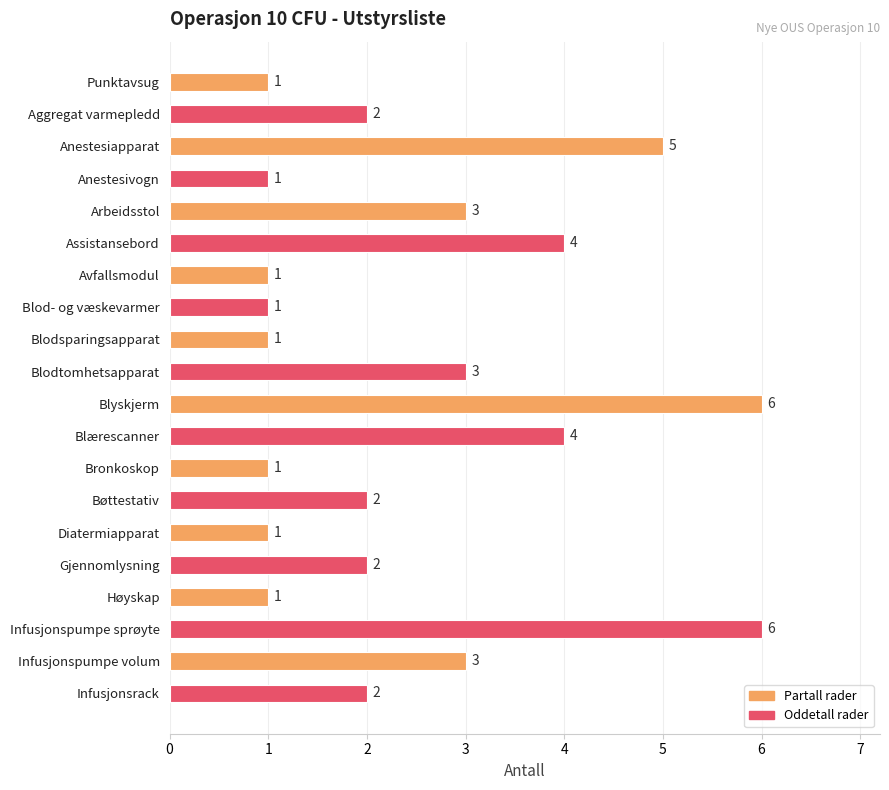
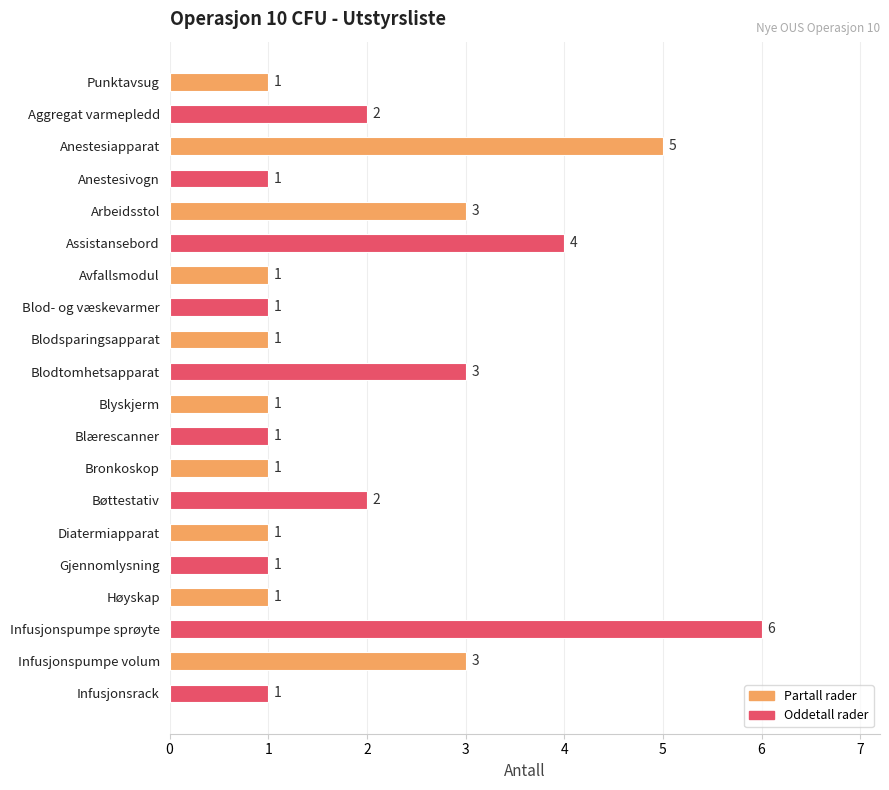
  {
    "Punktavsug": 1,
    "Aggregat varmepledd": 2,
    "Anestesiapparat": 5,
    "Anestesivogn": 1,
    "Arbeidsstol": 3,
    "Assistansebord": 4,
    "Avfallsmodul": 1,
    "Blod- og væskevarmer": 1,
    "Blodsparingsapparat": 1,
    "Blodtomhetsapparat": 3,
-   "Blyskjerm": 6,
-   "Blærescanner": 4,
+   "Blyskjerm": 1,
+   "Blærescanner": 1,
    "Bronkoskop": 1,
    "Bøttestativ": 2,
    "Diatermiapparat": 1,
-   "Gjennomlysning": 2,
+   "Gjennomlysning": 1,
    "Høyskap": 1,
    "Infusjonspumpe sprøyte": 6,
    "Infusjonspumpe volum": 3,
-   "Infusjonsrack": 2
+   "Infusjonsrack": 1
  }
